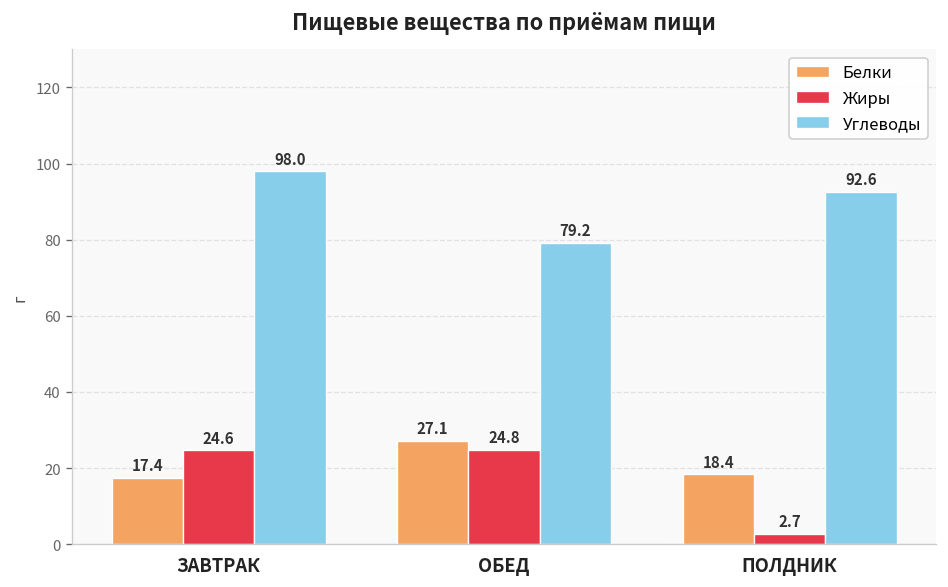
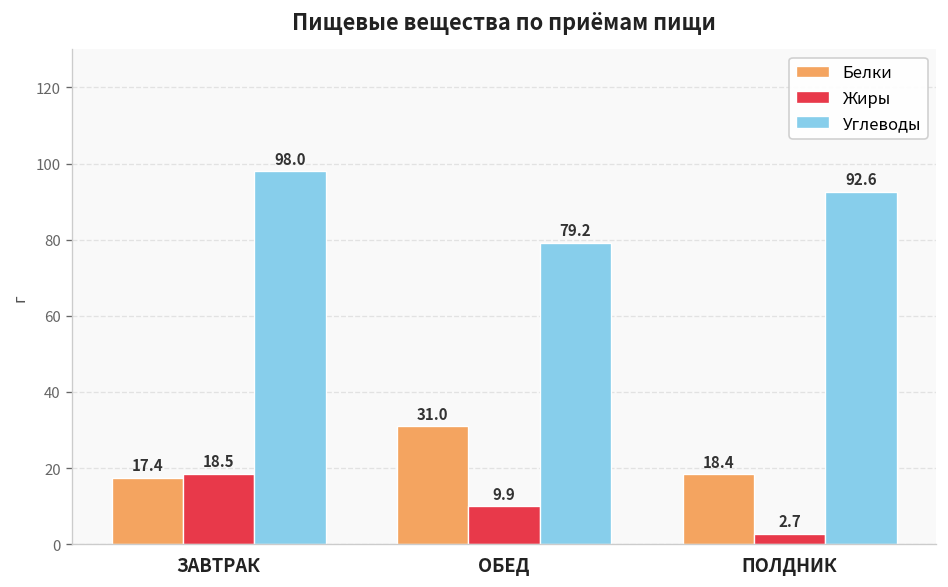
  {
    "Белки": {
      "ЗАВТРАК": 17.4,
-     "ОБЕД": 27.1,
+     "ОБЕД": 31.0,
      "ПОЛДНИК": 18.4
    },
    "Жиры": {
-     "ЗАВТРАК": 24.6,
-     "ОБЕД": 24.8,
+     "ЗАВТРАК": 18.5,
+     "ОБЕД": 9.9,
      "ПОЛДНИК": 2.7
    },
    "Углеводы": {
      "ЗАВТРАК": 98.0,
      "ОБЕД": 79.2,
      "ПОЛДНИК": 92.6
    }
  }
